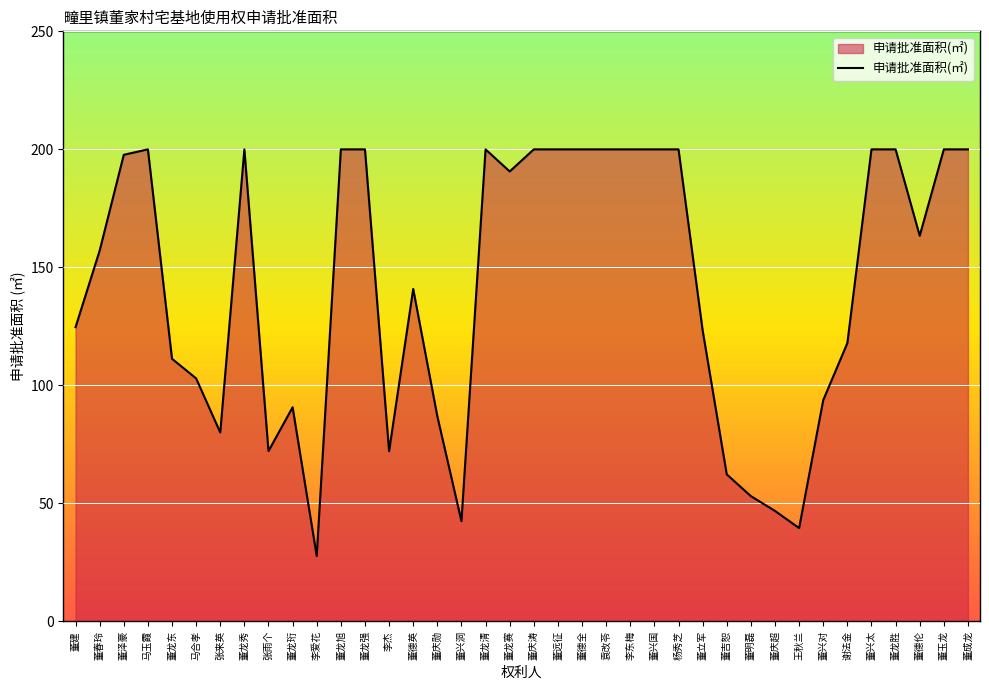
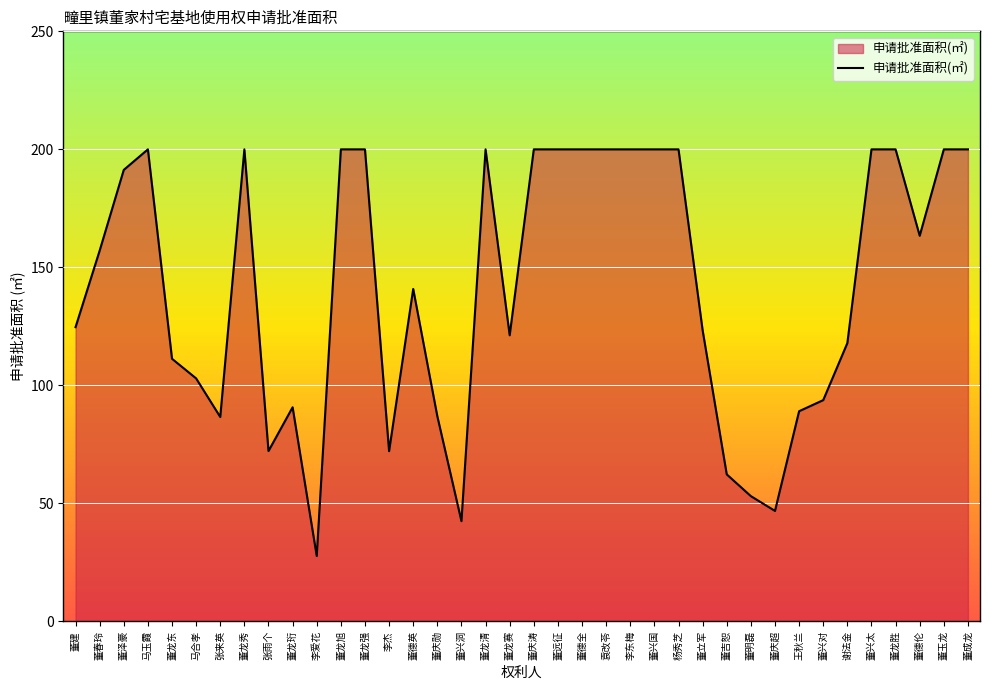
  {
    "董建": 125,
    "董春玲": 157,
-   "董泽豪": 198,
+   "董泽豪": 191,
    "马玉霞": 200,
    "董龙东": 111,
    "马合孝": 103,
-   "张来英": 80,
+   "张来英": 87,
    "董龙秀": 200,
    "张雨个": 72,
    "董龙珩": 91,
    "李爱花": 28,
    "董龙旭": 200,
    "董龙强": 200,
    "李杰": 72,
    "董德英": 141,
    "董庆勋": 87,
    "董兴洞": 42,
    "董龙清": 200,
-   "董龙赛": 191,
+   "董龙赛": 121,
    "董庆涛": 200,
    "董远征": 200,
    "董德全": 200,
    "袁改苓": 200,
    "李东梅": 200,
    "董兴国": 200,
    "杨秀芝": 200,
    "董立军": 123,
    "董吉恕": 62,
    "董明磊": 53,
    "董庆超": 47,
-   "王秋兰": 40,
+   "王秋兰": 89,
    "董兴对": 94,
    "谢法金": 118,
    "董兴太": 200,
    "董龙胜": 200,
    "董德伦": 163,
    "董玉龙": 200,
    "董成龙": 200
  }
